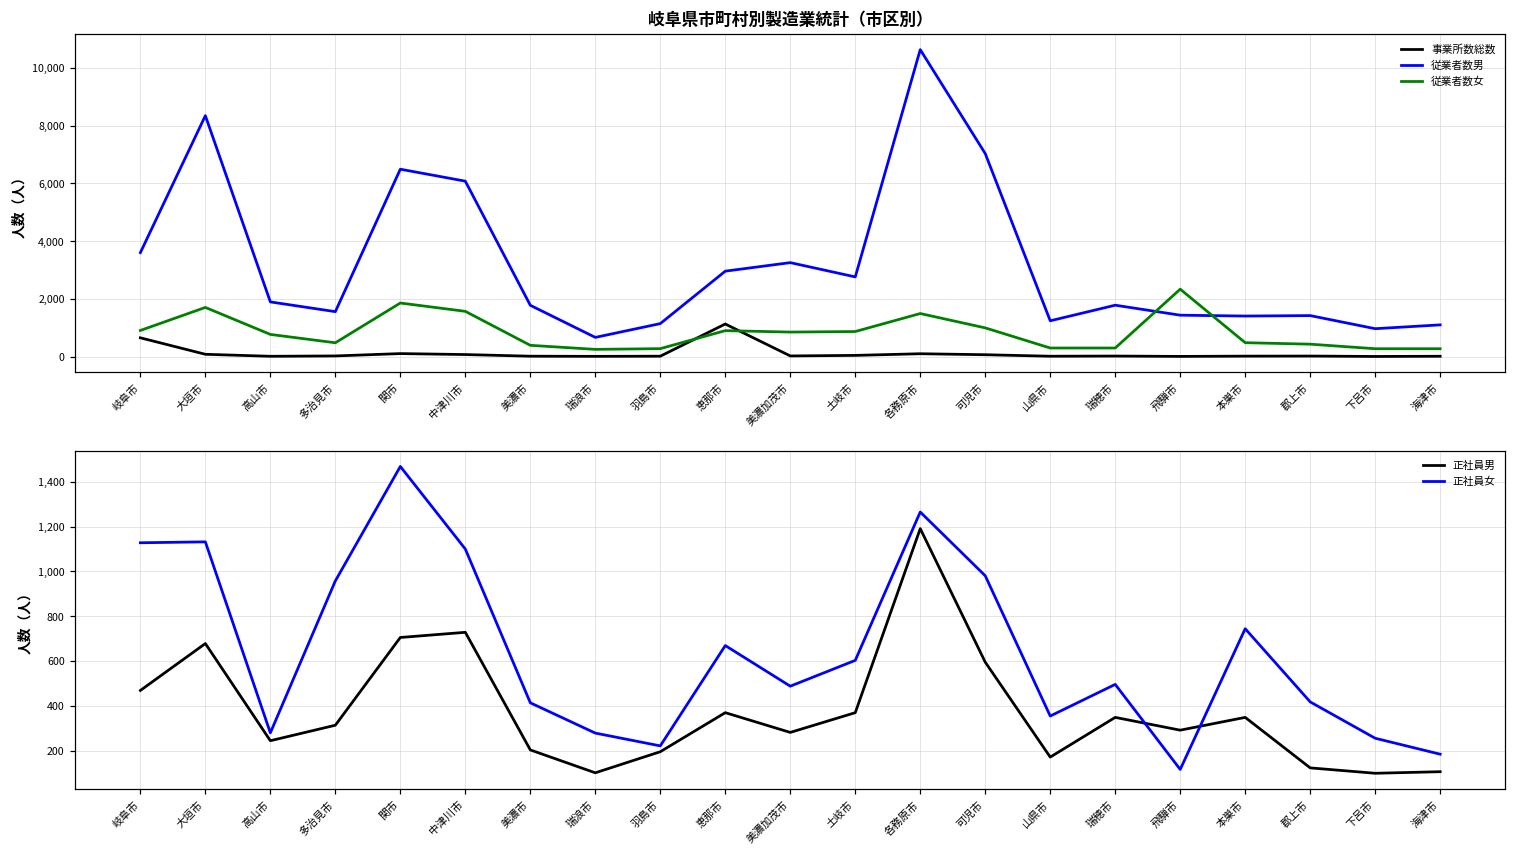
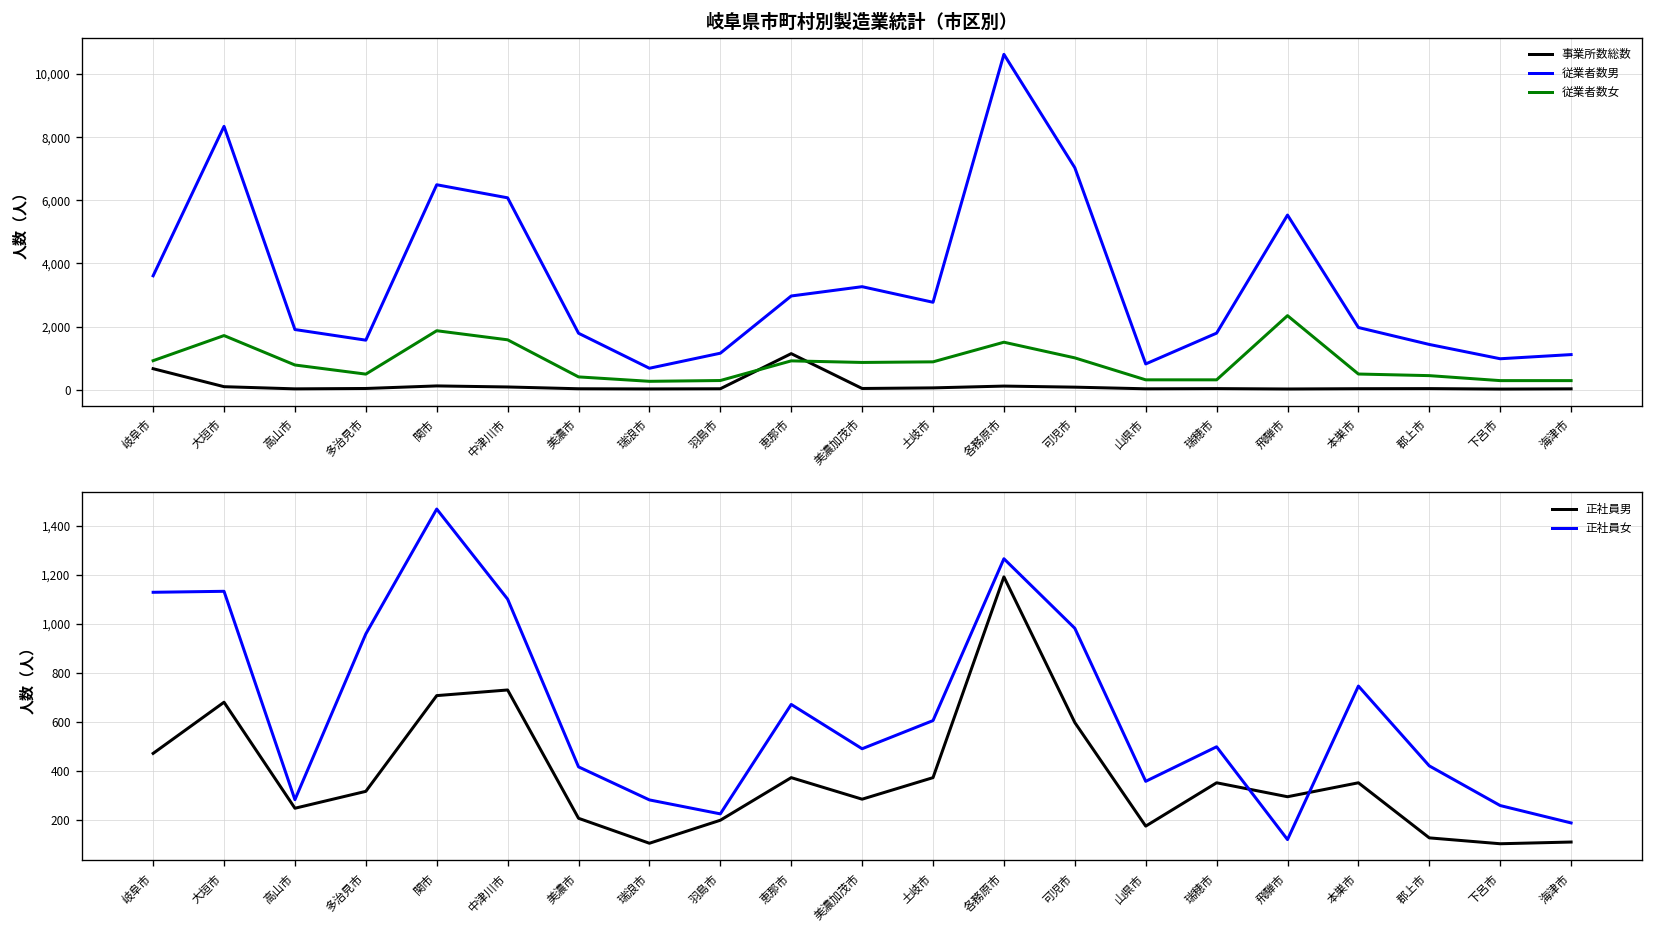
  {
    "岐阜県市町村別製造業統計（市区別）": {
      "事業所数総数": {
        "岐阜市": "700",
        "大垣市": "100",
        "高山市": "0",
        "多治見市": "0",
        "関市": "100",
        "中津川市": "100",
        "美濃市": "0",
        "瑞浪市": "0",
        "羽島市": "0",
        "恵那市": "1,100",
        "美濃加茂市": "0",
        "土岐市": "100",
        "各務原市": "100",
        "可児市": "100",
        "山県市": "0",
        "瑞穂市": "0",
        "飛騨市": "0",
        "本巣市": "0",
        "郡上市": "0",
        "下呂市": "0",
        "海津市": "0"
      },
      "従業者数男": {
        "岐阜市": "3,600",
        "大垣市": "8,300",
        "高山市": "1,900",
        "多治見市": "1,600",
        "関市": "6,500",
        "中津川市": "6,100",
        "美濃市": "1,800",
        "瑞浪市": "700",
        "羽島市": "1,200",
        "恵那市": "3,000",
        "美濃加茂市": "3,300",
        "土岐市": "2,800",
        "各務原市": "10,600",
        "可児市": "7,000",
-       "山県市": "1,300",
+       "山県市": "800",
        "瑞穂市": "1,800",
-       "飛騨市": "1,400",
-       "本巣市": "1,400",
+       "飛騨市": "5,500",
+       "本巣市": "2,000",
        "郡上市": "1,400",
        "下呂市": "1,000",
        "海津市": "1,100"
      },
      "従業者数女": {
        "岐阜市": "900",
        "大垣市": "1,700",
        "高山市": "800",
        "多治見市": "500",
        "関市": "1,900",
        "中津川市": "1,600",
        "美濃市": "400",
        "瑞浪市": "300",
        "羽島市": "300",
        "恵那市": "900",
        "美濃加茂市": "900",
        "土岐市": "900",
        "各務原市": "1,500",
        "可児市": "1,000",
        "山県市": "300",
        "瑞穂市": "300",
        "飛騨市": "2,300",
        "本巣市": "500",
        "郡上市": "400",
        "下呂市": "300",
        "海津市": "300"
      }
    }
  }
